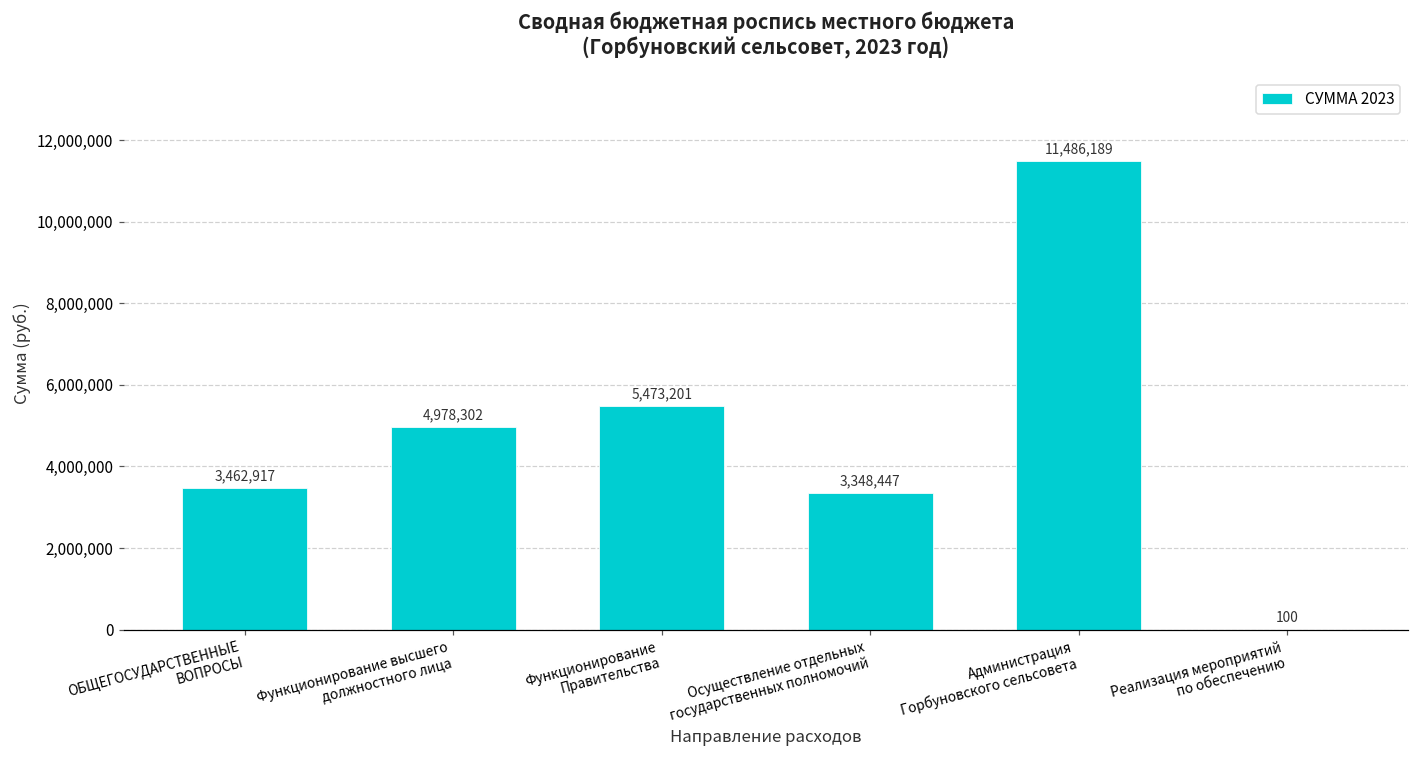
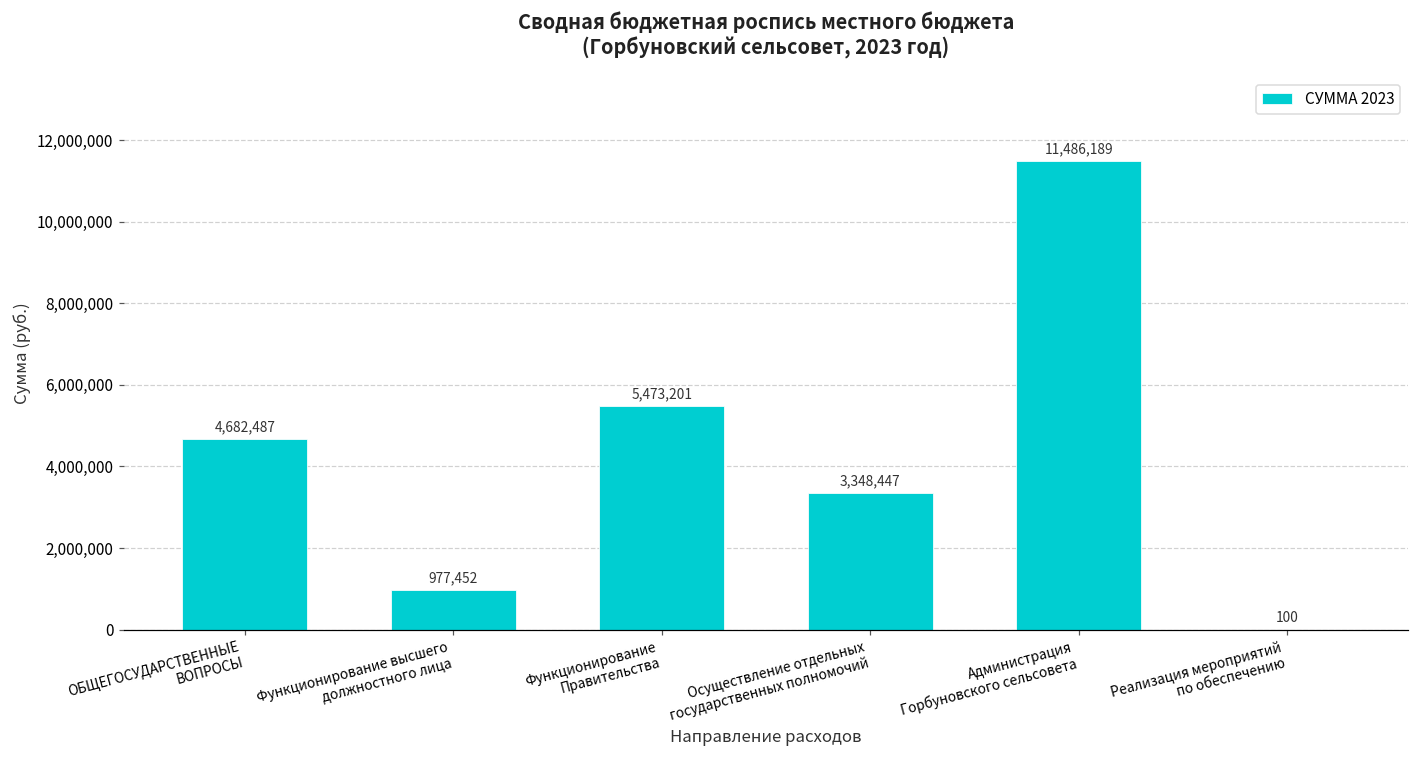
  {
-   "ОБЩЕГОСУДАРСТВЕННЫЕ ВОПРОСЫ": "3,462,917",
-   "Функционирование высшего должностного лица": "4,978,302",
+   "ОБЩЕГОСУДАРСТВЕННЫЕ ВОПРОСЫ": "4,682,487",
+   "Функционирование высшего должностного лица": "977,452",
    "Функционирование Правительства": "5,473,201",
    "Осуществление отдельных государственных полномочий": "3,348,447",
    "Администрация Горбуновского сельсовета": "11,486,189",
    "Реализация мероприятий по обеспечению": "100"
  }
